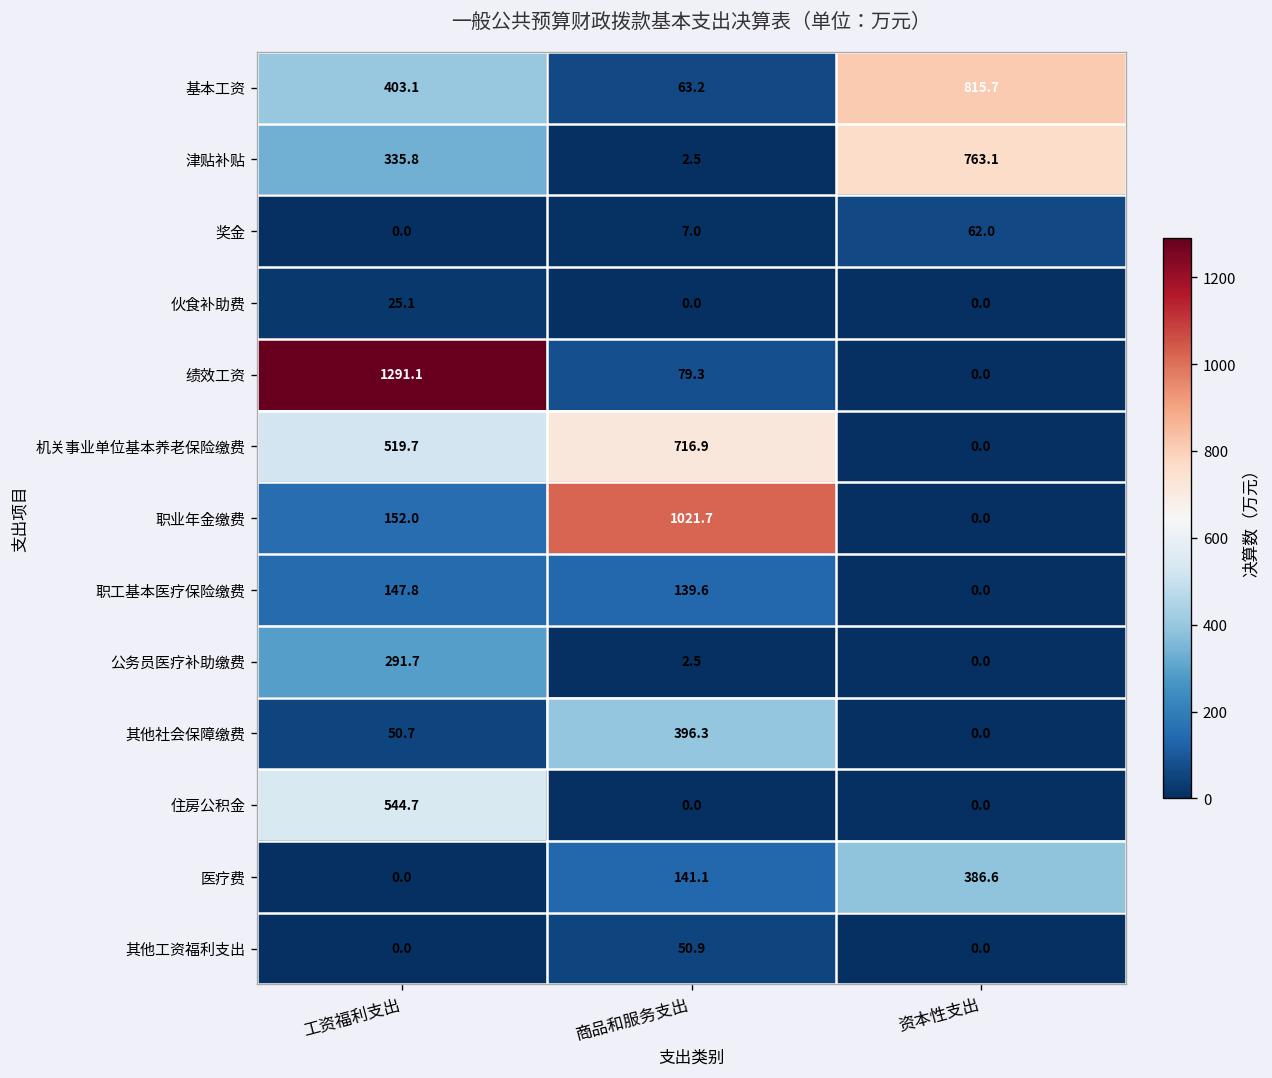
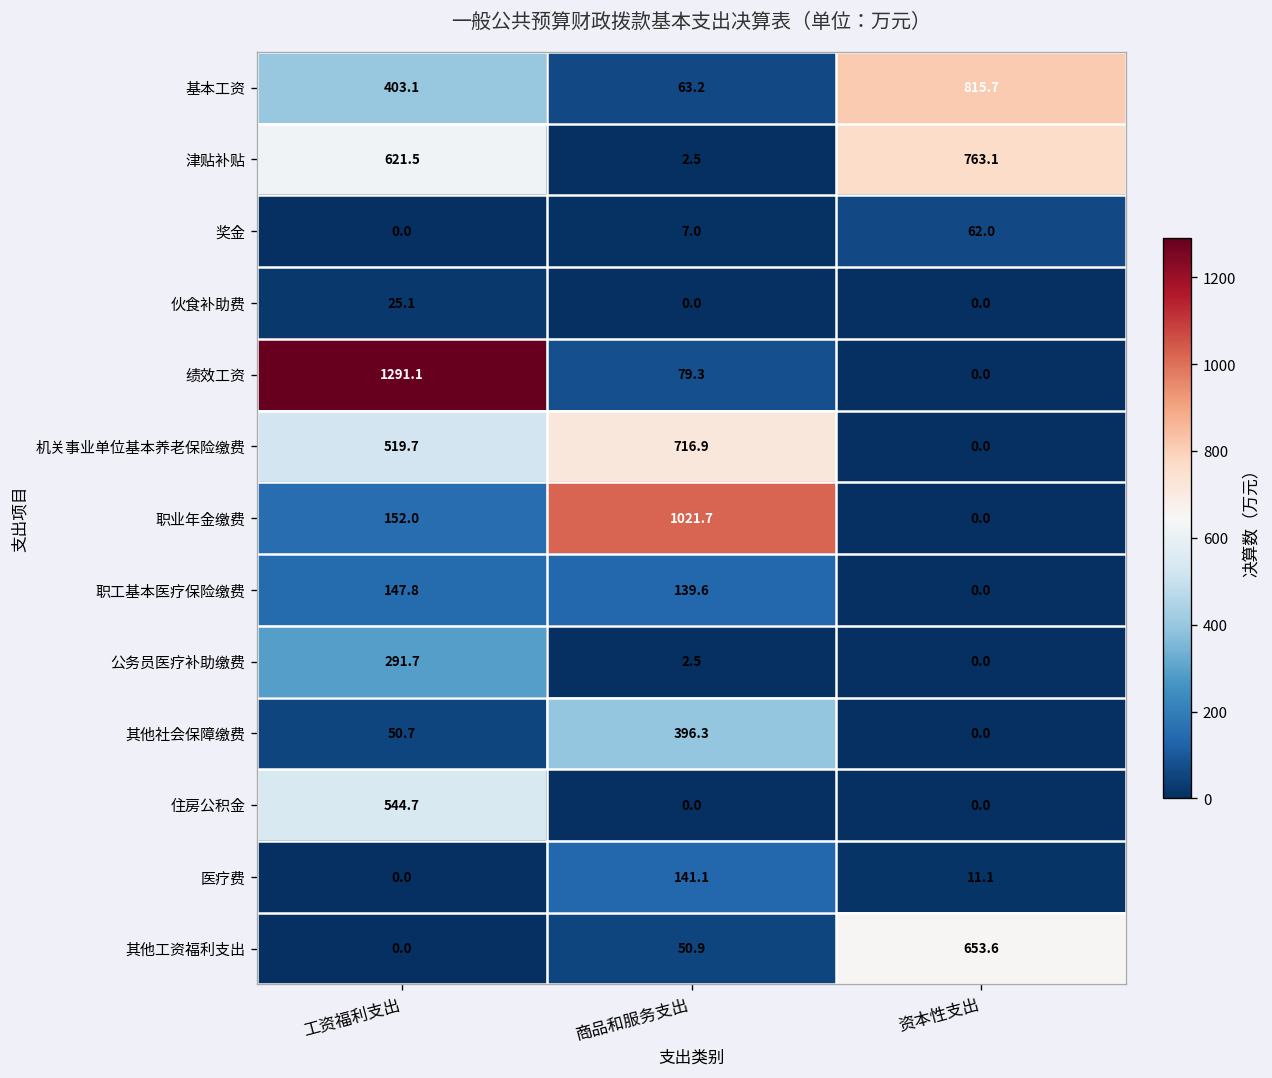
  {
    "基本工资": {
      "工资福利支出": 403.1,
      "商品和服务支出": 63.2,
      "资本性支出": 815.7
    },
    "津贴补贴": {
-     "工资福利支出": 335.8,
+     "工资福利支出": 621.5,
      "商品和服务支出": 2.5,
      "资本性支出": 763.1
    },
    "奖金": {
      "工资福利支出": 0.0,
      "商品和服务支出": 7.0,
      "资本性支出": 62.0
    },
    "伙食补助费": {
      "工资福利支出": 25.1,
      "商品和服务支出": 0.0,
      "资本性支出": 0.0
    },
    "绩效工资": {
      "工资福利支出": 1291.1,
      "商品和服务支出": 79.3,
      "资本性支出": 0.0
    },
    "机关事业单位基本养老保险缴费": {
      "工资福利支出": 519.7,
      "商品和服务支出": 716.9,
      "资本性支出": 0.0
    },
    "职业年金缴费": {
      "工资福利支出": 152.0,
      "商品和服务支出": 1021.7,
      "资本性支出": 0.0
    },
    "职工基本医疗保险缴费": {
      "工资福利支出": 147.8,
      "商品和服务支出": 139.6,
      "资本性支出": 0.0
    },
    "公务员医疗补助缴费": {
      "工资福利支出": 291.7,
      "商品和服务支出": 2.5,
      "资本性支出": 0.0
    },
    "其他社会保障缴费": {
      "工资福利支出": 50.7,
      "商品和服务支出": 396.3,
      "资本性支出": 0.0
    },
    "住房公积金": {
      "工资福利支出": 544.7,
      "商品和服务支出": 0.0,
      "资本性支出": 0.0
    },
    "医疗费": {
      "工资福利支出": 0.0,
      "商品和服务支出": 141.1,
-     "资本性支出": 386.6
+     "资本性支出": 11.1
    },
    "其他工资福利支出": {
      "工资福利支出": 0.0,
      "商品和服务支出": 50.9,
-     "资本性支出": 0.0
+     "资本性支出": 653.6
    }
  }
